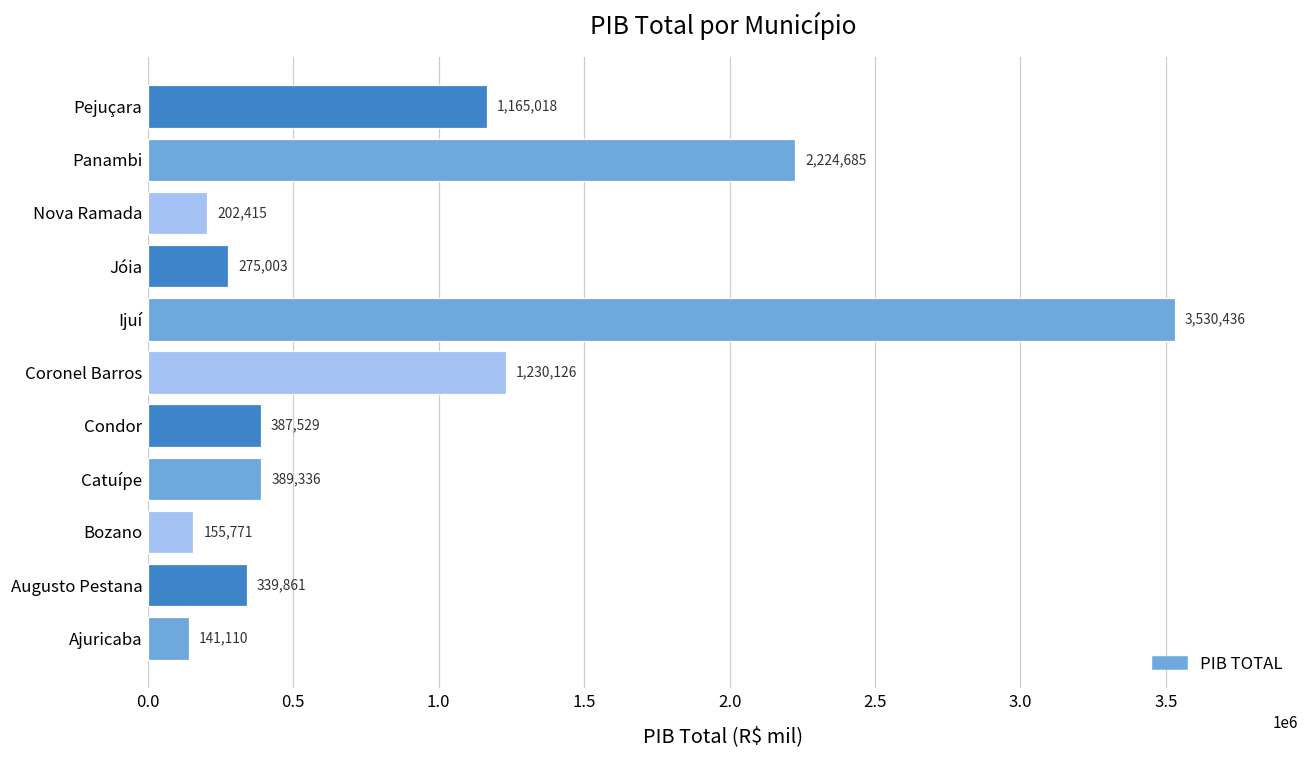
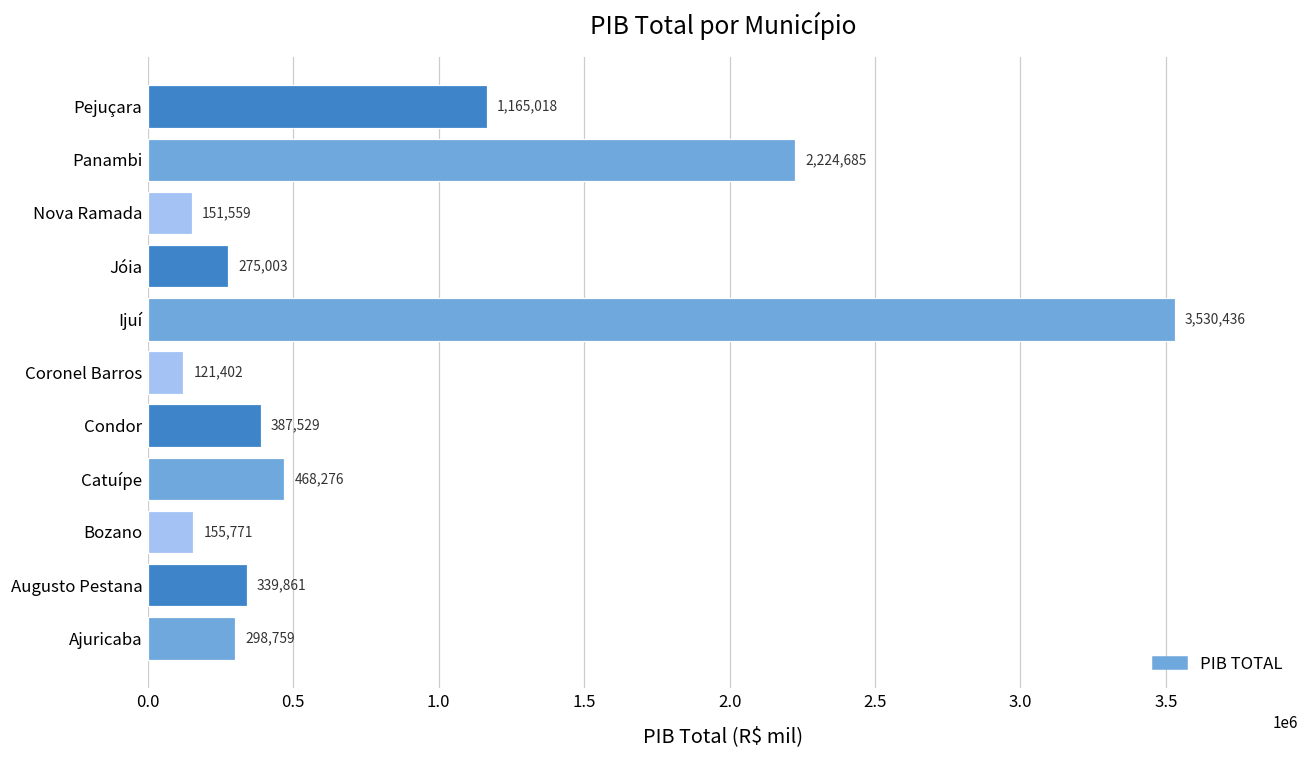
  {
    "Pejuçara": "1,165,018",
    "Panambi": "2,224,685",
-   "Nova Ramada": "202,415",
+   "Nova Ramada": "151,559",
    "Jóia": "275,003",
    "Ijuí": "3,530,436",
-   "Coronel Barros": "1,230,126",
+   "Coronel Barros": "121,402",
    "Condor": "387,529",
-   "Catuípe": "389,336",
+   "Catuípe": "468,276",
    "Bozano": "155,771",
    "Augusto Pestana": "339,861",
-   "Ajuricaba": "141,110"
+   "Ajuricaba": "298,759"
  }
